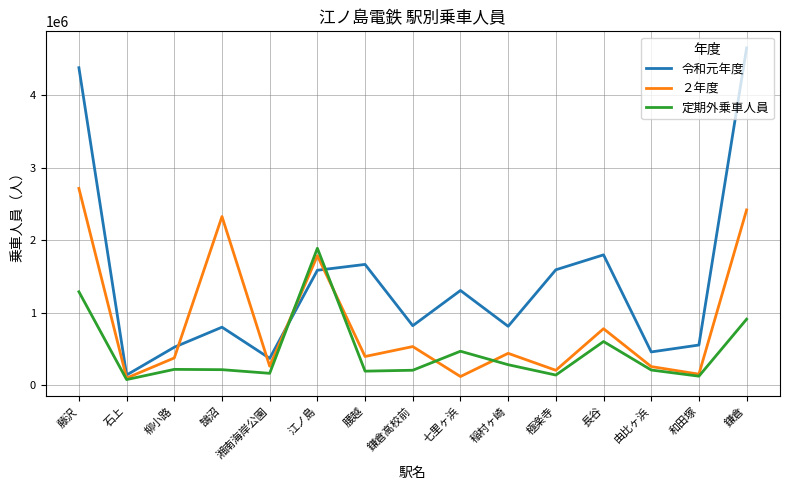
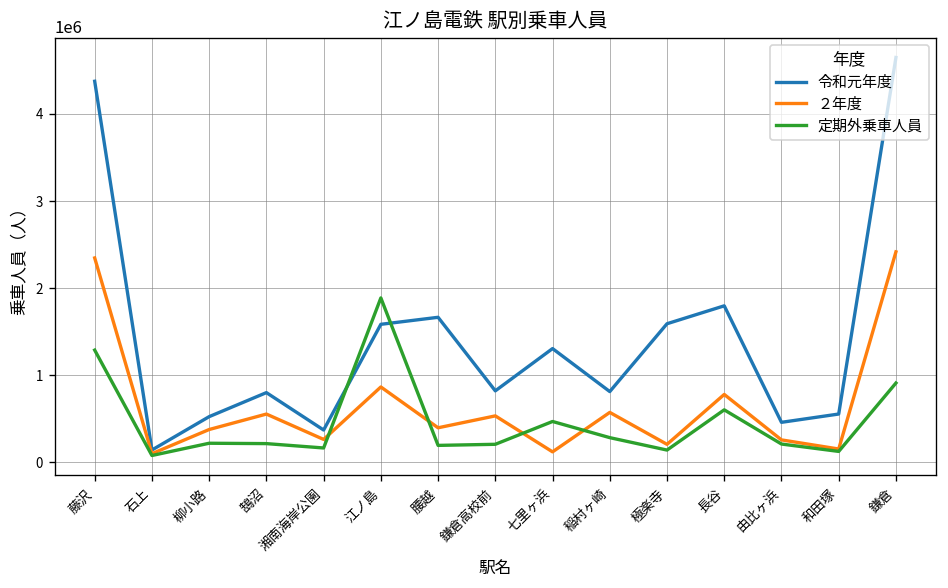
  {
    "令和元年度": {
      "藤沢": 4400000,
      "石上": 100000,
      "柳小路": 500000,
      "鵠沼": 800000,
      "湘南海岸公園": 400000,
      "江ノ島": 1600000,
      "腰越": 1700000,
      "鎌倉高校前": 800000,
      "七里ヶ浜": 1300000,
      "稲村ヶ崎": 800000,
      "極楽寺": 1600000,
      "長谷": 1800000,
      "由比ヶ浜": 500000,
      "和田塚": 600000
    },
    "２年度": {
-     "藤沢": 2700000,
+     "藤沢": 2300000,
      "柳小路": 400000,
-     "鵠沼": 2300000,
+     "鵠沼": 600000,
      "湘南海岸公園": 300000,
-     "江ノ島": 1800000,
+     "江ノ島": 900000,
      "腰越": 400000,
      "鎌倉高校前": 500000,
      "七里ヶ浜": 100000,
-     "稲村ヶ崎": 400000,
+     "稲村ヶ崎": 600000,
      "極楽寺": 200000,
      "長谷": 800000,
      "由比ヶ浜": 300000,
      "鎌倉": 2400000
    },
    "定期外乗車人員": {
      "藤沢": 1300000,
      "柳小路": 200000,
      "鵠沼": 200000,
      "湘南海岸公園": 200000,
      "江ノ島": 1900000,
      "腰越": 200000,
      "鎌倉高校前": 200000,
      "七里ヶ浜": 500000,
      "稲村ヶ崎": 300000,
      "極楽寺": 100000,
      "長谷": 600000,
      "由比ヶ浜": 200000,
      "鎌倉": 900000
    }
  }
